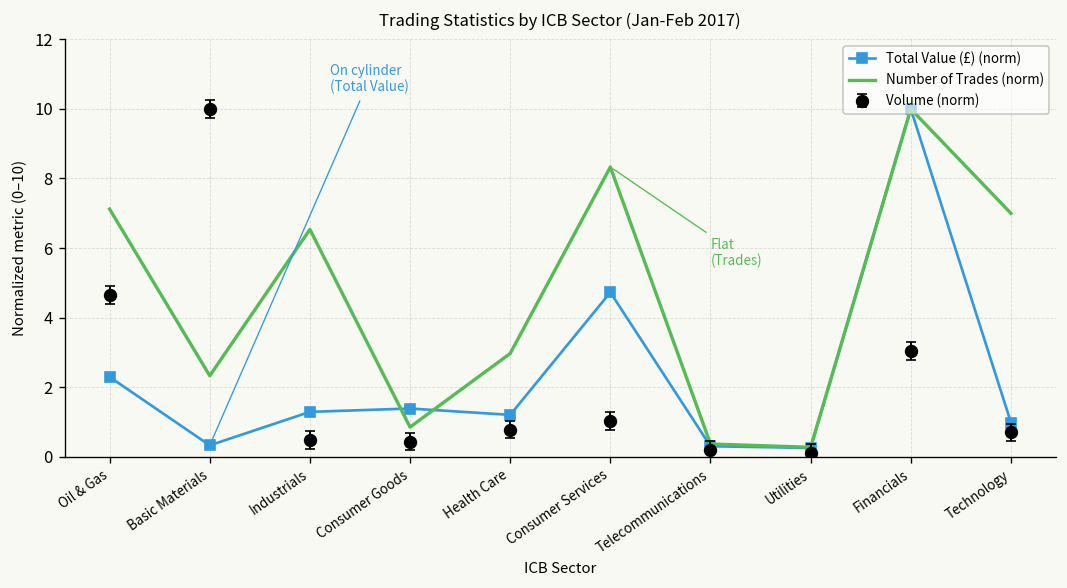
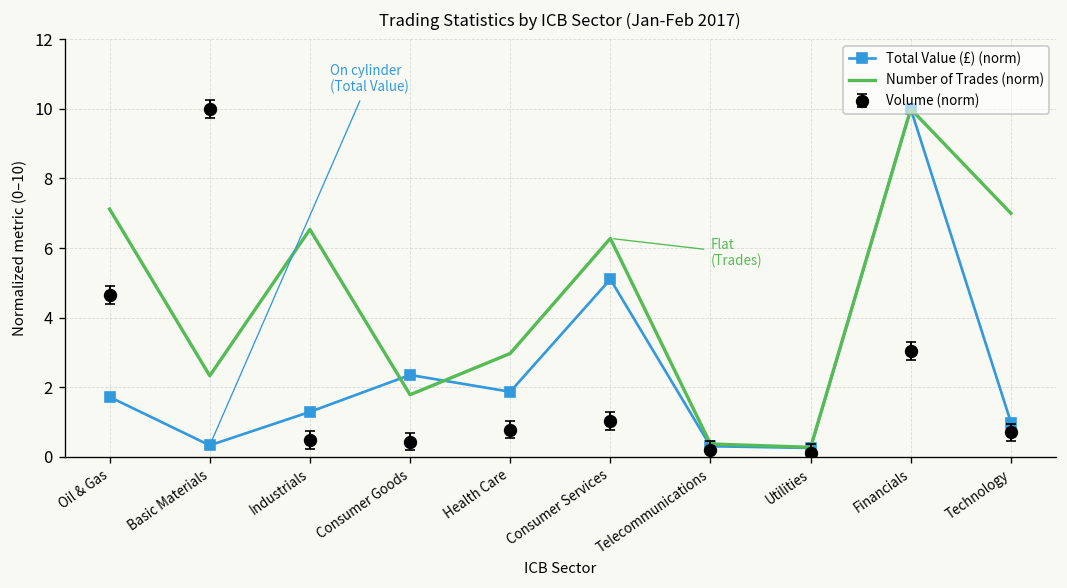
  {
    "Total Value (£) (norm)": {
-     "Oil & Gas": 2.3,
+     "Oil & Gas": 1.7,
      "Basic Materials": 0.3,
      "Industrials": 1.3,
-     "Consumer Goods": 1.4,
-     "Health Care": 1.2,
-     "Consumer Services": 4.7
+     "Consumer Goods": 2.3,
+     "Health Care": 1.9,
+     "Consumer Services": 5.1
    },
    "Number of Trades (norm)": {
      "Oil & Gas": 7.1,
      "Basic Materials": 2.3,
      "Industrials": 6.5,
-     "Consumer Goods": 0.8,
+     "Consumer Goods": 1.8,
      "Health Care": 3.0,
-     "Consumer Services": 8.3,
+     "Consumer Services": 6.3,
      "Technology": 7.0
    }
  }
